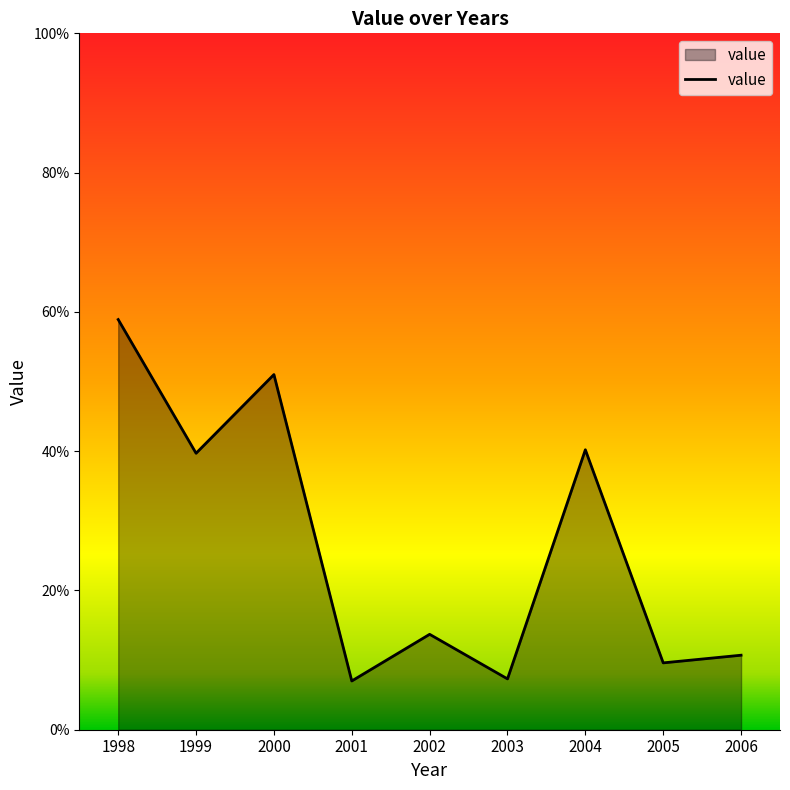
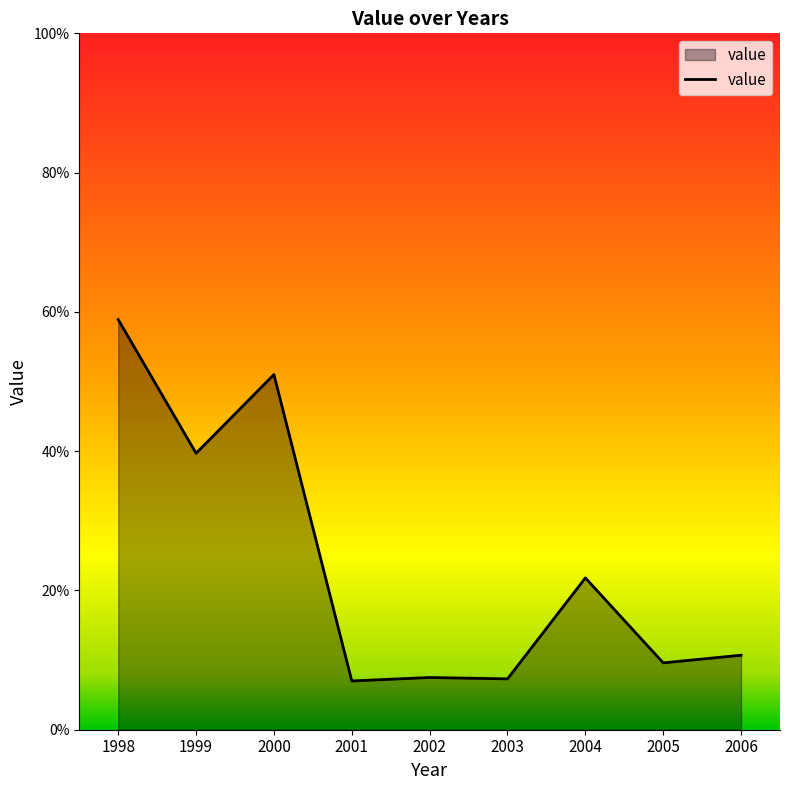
  {
    "1998": "59%",
    "1999": "40%",
    "2000": "51%",
    "2001": "7%",
-   "2002": "14%",
+   "2002": "8%",
    "2003": "7%",
-   "2004": "40%",
+   "2004": "22%",
    "2005": "10%",
    "2006": "11%"
  }
